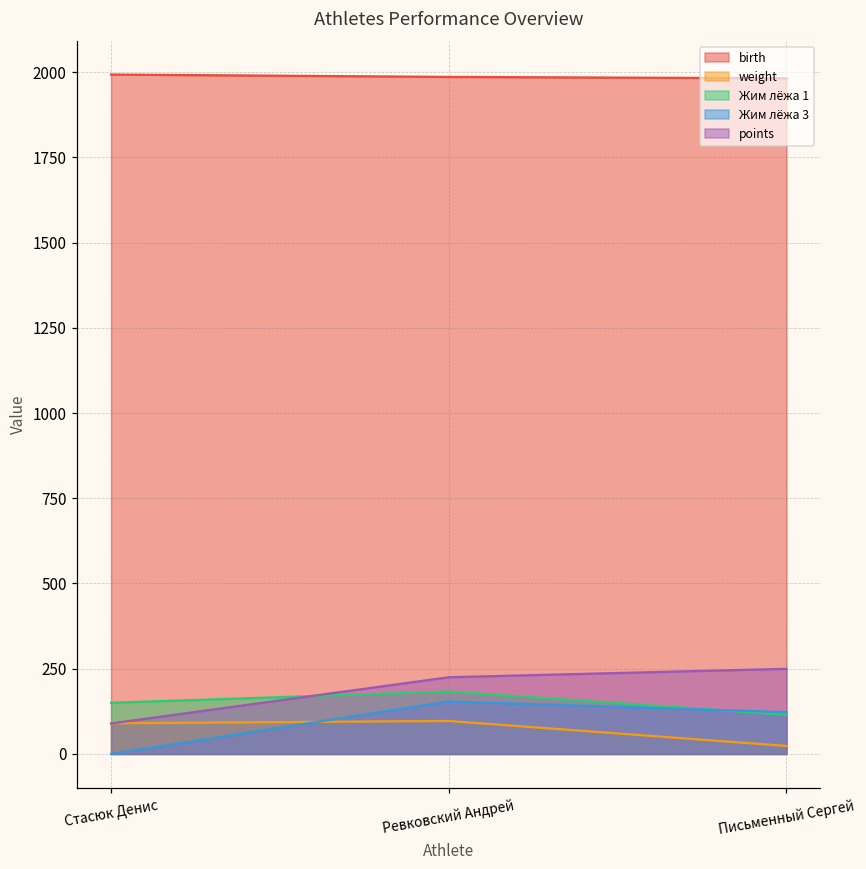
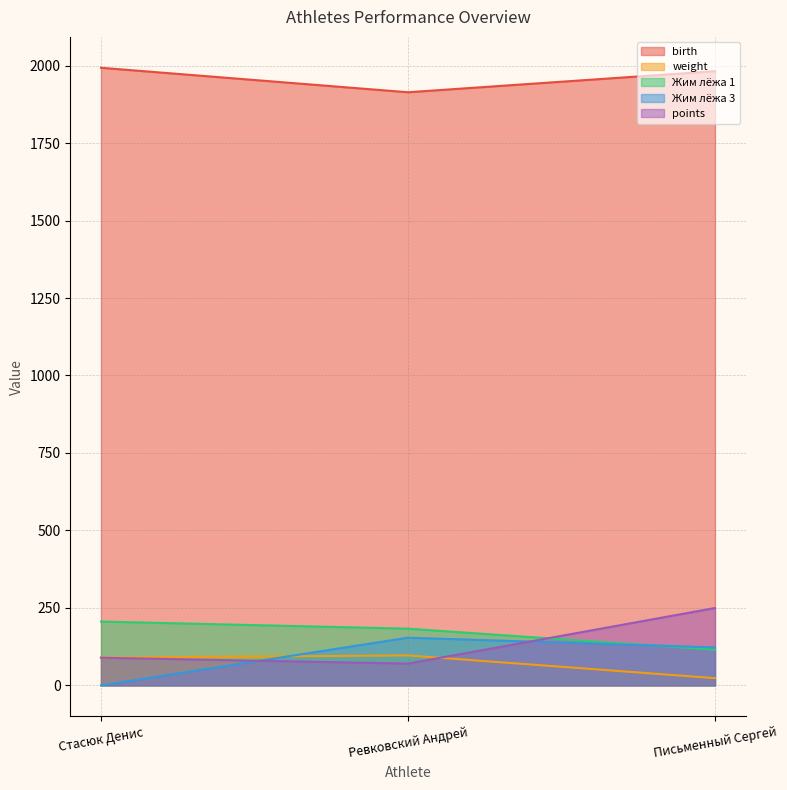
  {
    "birth": {
      "Стасюк Денис": 1990,
-     "Ревковский Андрей": 1990
+     "Ревковский Андрей": 1910
    },
    "weight": {
      "Ревковский Андрей": 100,
      "Письменный Сергей": 20
    },
    "Жим лёжа 1": {
-     "Стасюк Денис": 150,
+     "Стасюк Денис": 210,
      "Ревковский Андрей": 180
    },
    "Жим лёжа 3": {
      "Стасюк Денис": 0,
      "Ревковский Андрей": 150
    },
    "points": {
-     "Ревковский Андрей": 220,
+     "Ревковский Андрей": 70,
      "Письменный Сергей": 250
    }
  }
